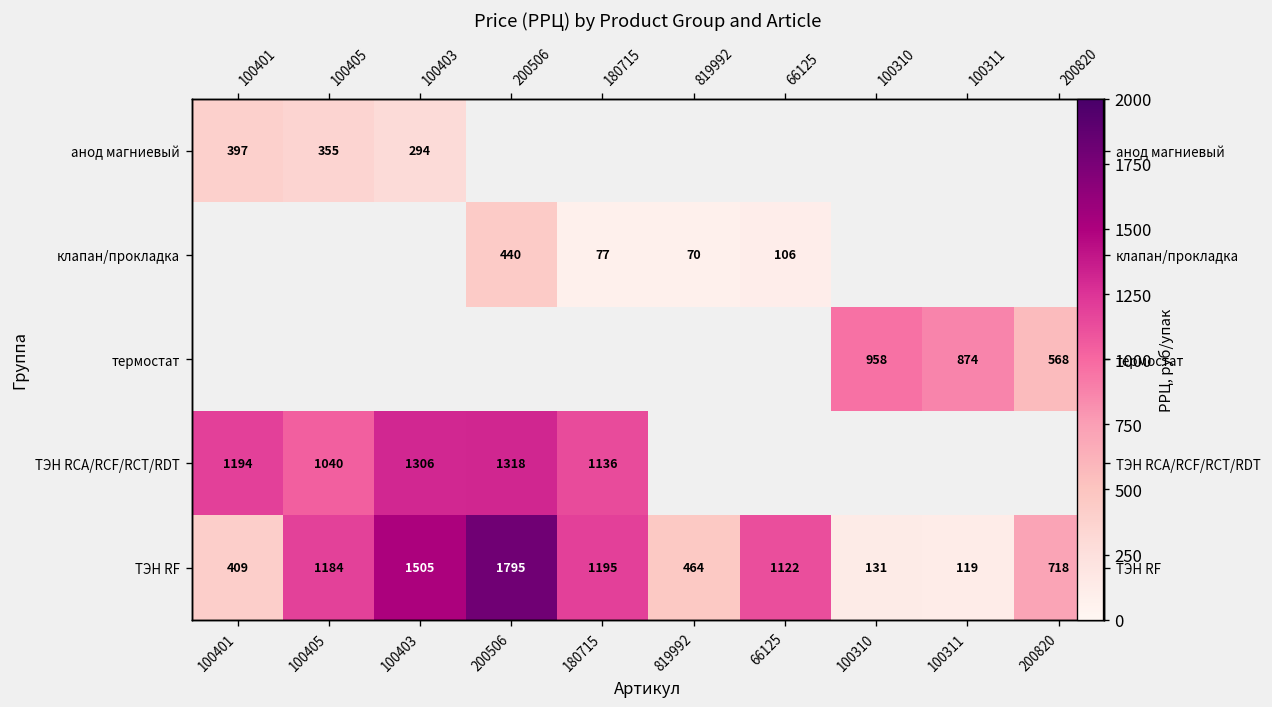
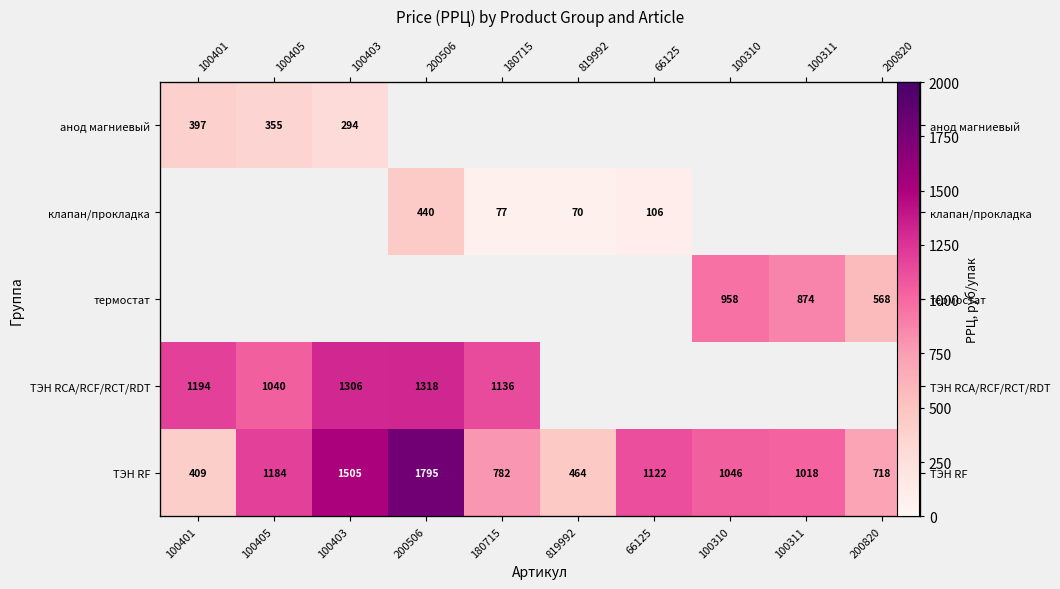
  {
    "анод магниевый": {
      "100401": 397,
      "100405": 355,
      "100403": 294
    },
    "клапан/прокладка": {
      "200506": 440,
      "180715": 77,
      "819992": 70,
      "66125": 106
    },
    "термостат": {
      "100310": 958,
      "100311": 874,
      "200820": 568
    },
    "ТЭН RCA/RCF/RCT/RDT": {
      "100401": 1194,
      "100405": 1040,
      "100403": 1306,
      "200506": 1318,
      "180715": 1136
    },
    "ТЭН RF": {
      "100401": 409,
      "100405": 1184,
      "100403": 1505,
      "200506": 1795,
-     "180715": 1195,
+     "180715": 782,
      "819992": 464,
      "66125": 1122,
-     "100310": 131,
-     "100311": 119,
+     "100310": 1046,
+     "100311": 1018,
      "200820": 718
    }
  }
